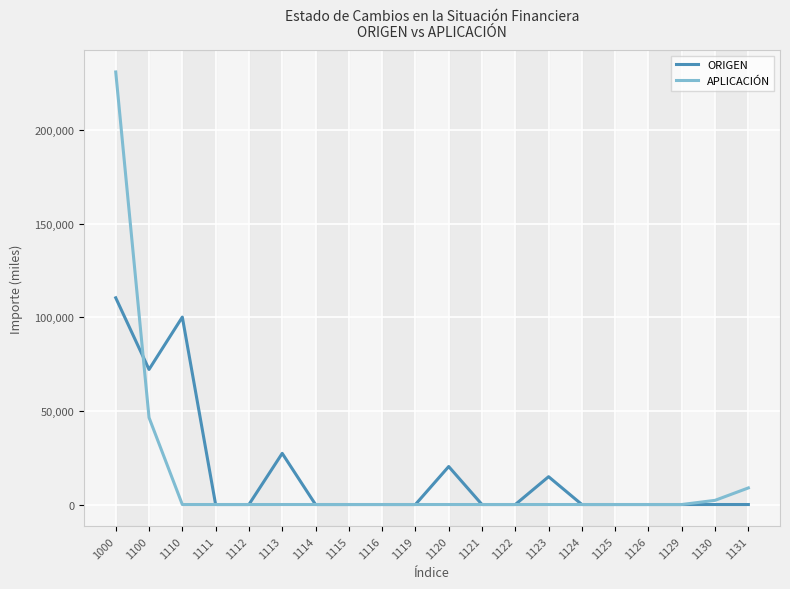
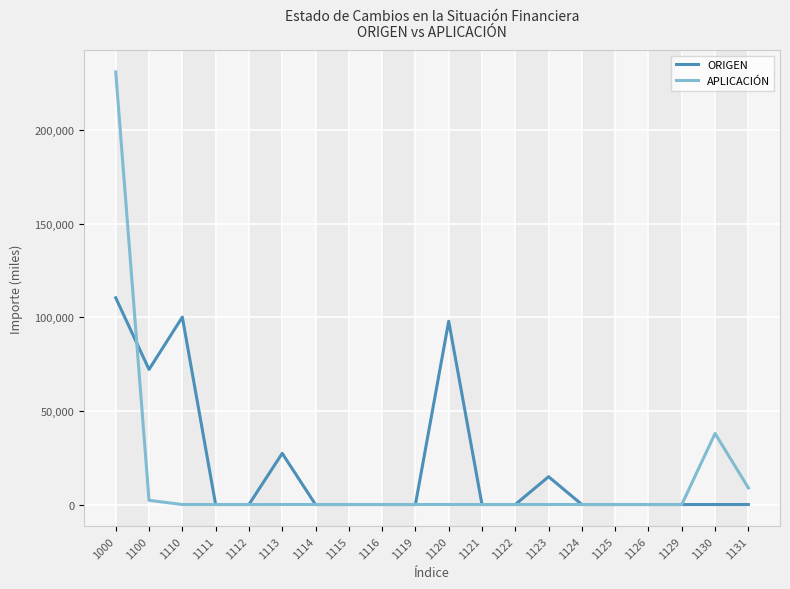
  {
    "ORIGEN": {
      "1000": "110,000",
      "1100": "72,000",
      "1110": "100,000",
      "1113": "27,000",
-     "1120": "20,000",
+     "1120": "98,000",
      "1123": "15,000",
      "1130": "0",
      "1131": "0"
    },
    "APLICACIÓN": {
      "1000": "231,000",
-     "1100": "46,000",
+     "1100": "2,000",
      "1110": "0",
      "1113": "0",
      "1120": "0",
      "1123": "0",
-     "1130": "2,000",
+     "1130": "38,000",
      "1131": "9,000"
    }
  }
